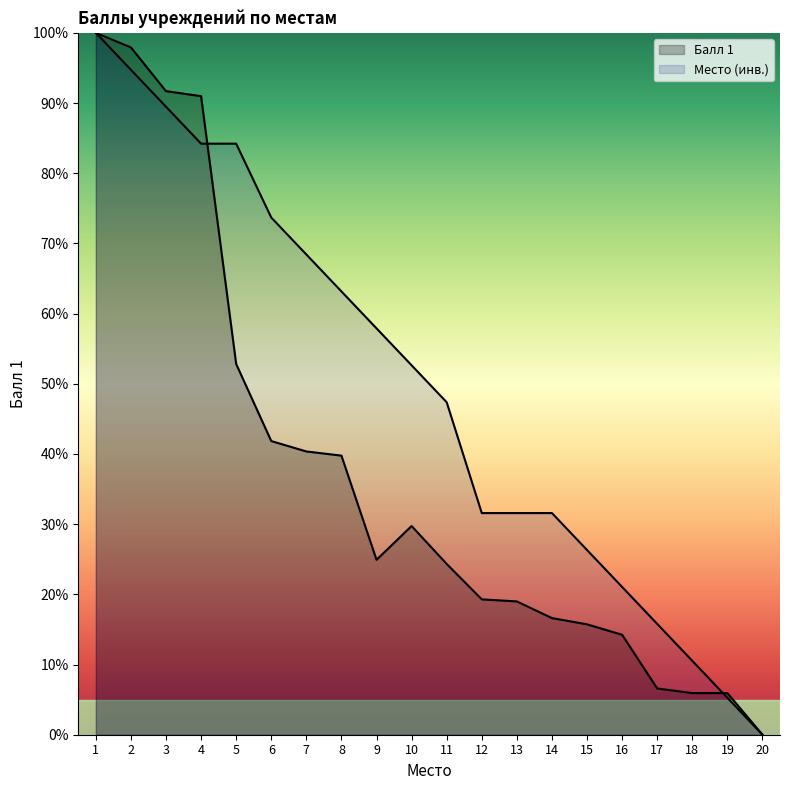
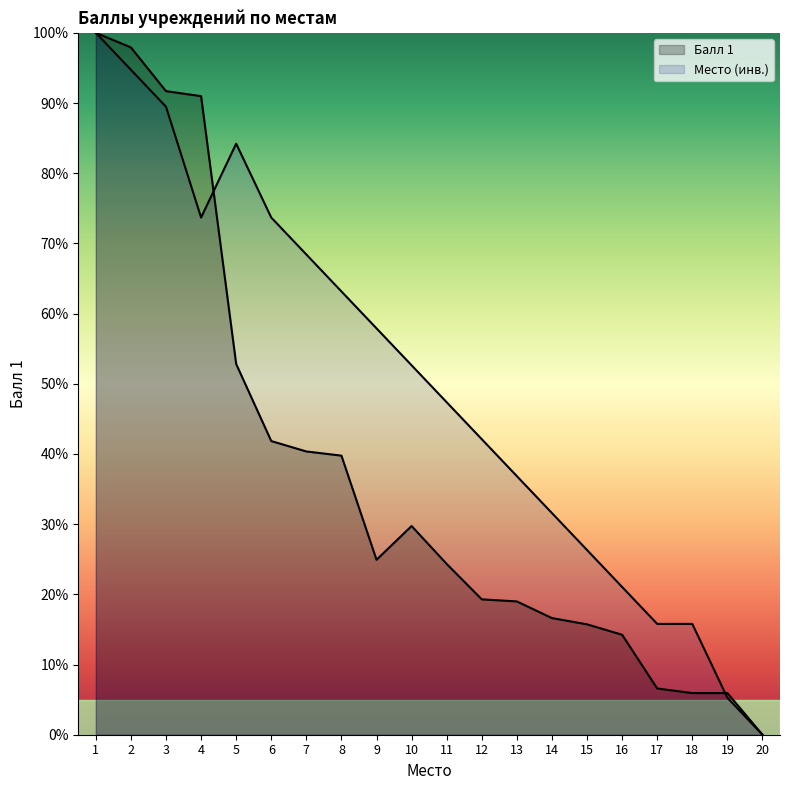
  {
    "Балл 1": {
      "2": "98%",
      "3": "92%",
      "4": "91%",
      "5": "53%",
      "6": "42%",
      "7": "40%",
      "8": "40%",
      "9": "25%",
      "10": "30%",
      "11": "24%",
      "12": "19%",
      "13": "19%",
      "14": "17%",
      "15": "16%",
      "16": "14%",
      "17": "7%",
      "18": "6%",
      "19": "6%"
    },
    "Место (инв.)": {
      "2": "95%",
      "3": "89%",
-     "4": "84%",
+     "4": "74%",
      "5": "84%",
      "6": "74%",
      "7": "68%",
      "8": "63%",
      "9": "58%",
      "10": "53%",
      "11": "47%",
-     "12": "32%",
-     "13": "32%",
+     "12": "42%",
+     "13": "37%",
      "14": "32%",
      "15": "26%",
      "16": "21%",
      "17": "16%",
-     "18": "11%",
+     "18": "16%",
      "19": "5%"
    }
  }
